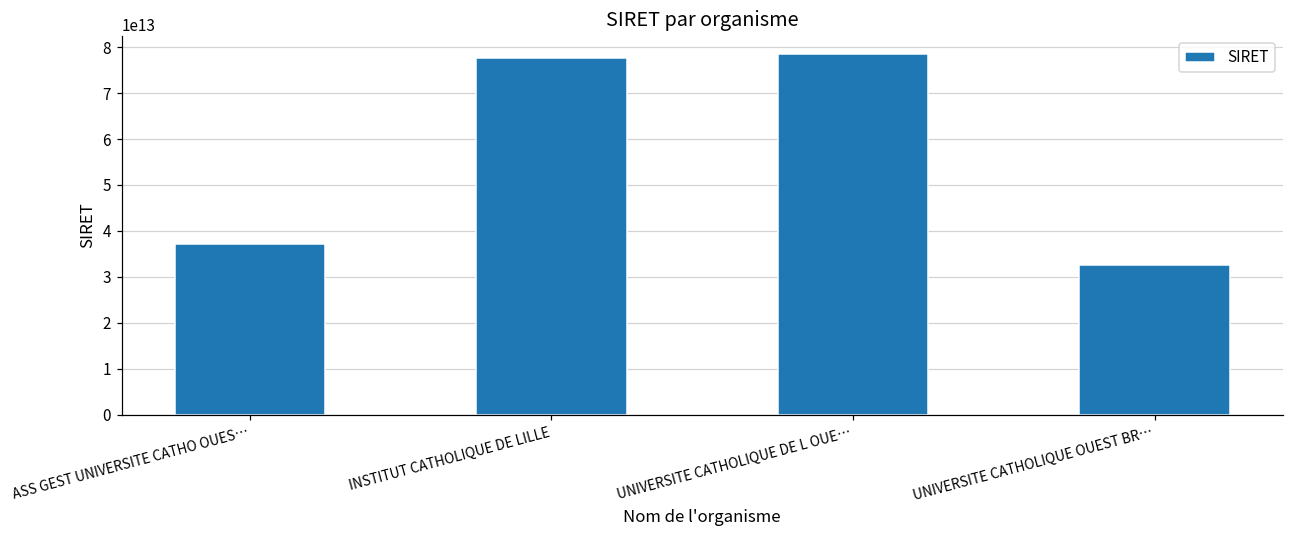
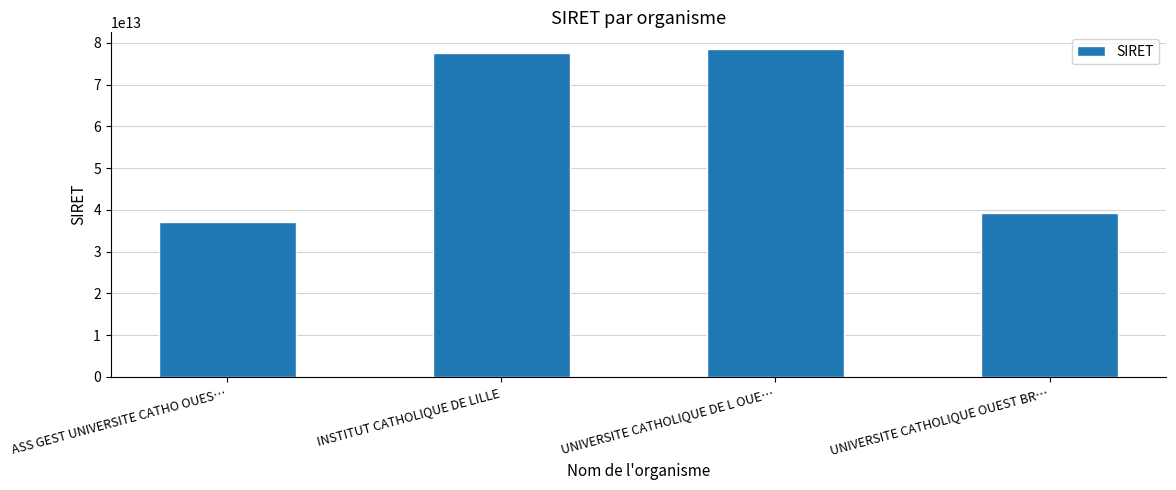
  {
    "ASS GEST UNIVERSITE CATHO OUES…": 37000000000000,
    "INSTITUT CATHOLIQUE DE LILLE": 78000000000000,
    "UNIVERSITE CATHOLIQUE DE L OUE…": 79000000000000,
-   "UNIVERSITE CATHOLIQUE OUEST BR…": 33000000000000
+   "UNIVERSITE CATHOLIQUE OUEST BR…": 39000000000000
  }
